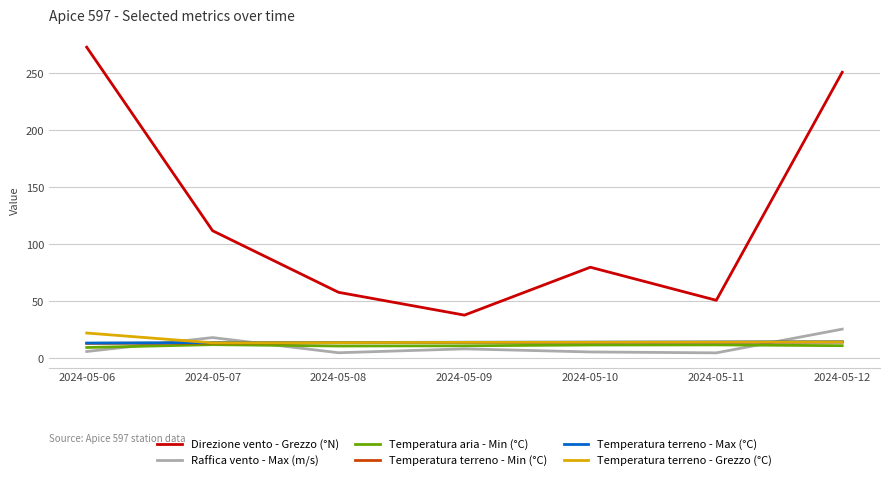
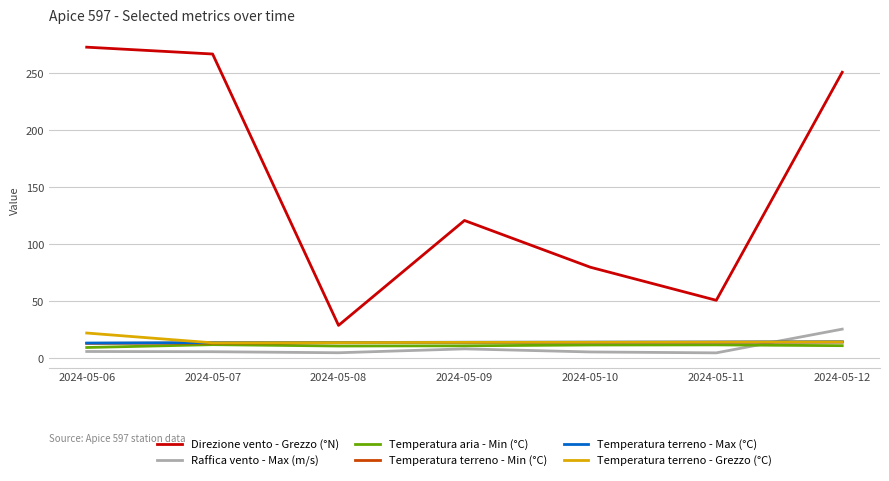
  {
    "Direzione vento - Grezzo (°N)": {
      "2024-05-06": 273,
-     "2024-05-07": 112,
-     "2024-05-08": 58,
-     "2024-05-09": 38,
+     "2024-05-07": 267,
+     "2024-05-08": 29,
+     "2024-05-09": 121,
      "2024-05-10": 80,
      "2024-05-11": 51,
      "2024-05-12": 251
    },
    "Raffica vento - Max (m/s)": {
      "2024-05-06": 6,
-     "2024-05-07": 18,
+     "2024-05-07": 6,
      "2024-05-08": 5,
      "2024-05-09": 8,
      "2024-05-10": 6,
      "2024-05-11": 5,
      "2024-05-12": 26
    },
    "Temperatura aria - Min (°C)": {
      "2024-05-06": 10,
      "2024-05-08": 11,
      "2024-05-09": 11,
      "2024-05-10": 12,
      "2024-05-11": 12,
      "2024-05-12": 11
    },
    "Temperatura terreno - Grezzo (°C)": {
      "2024-05-06": 22
    }
  }
